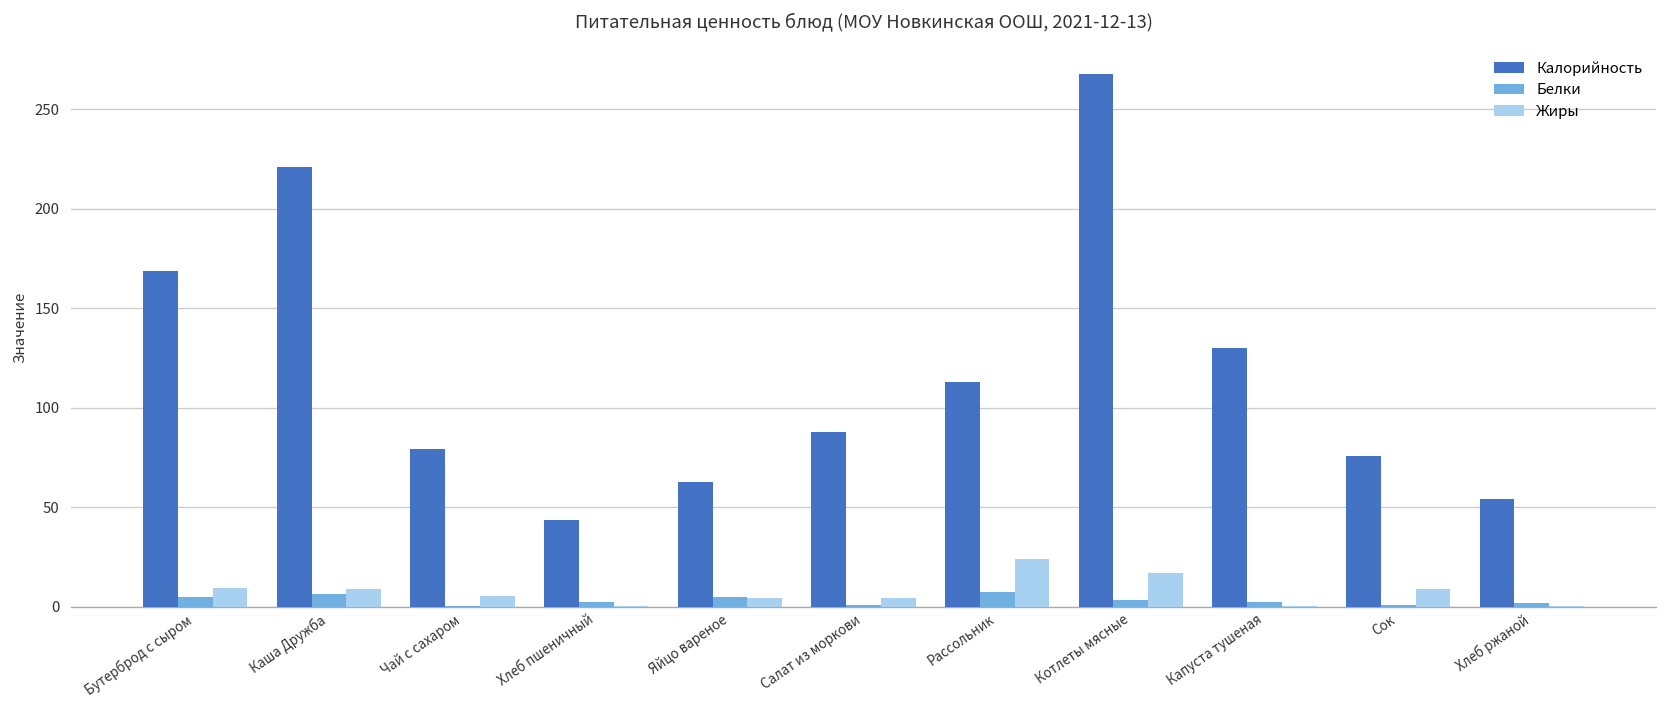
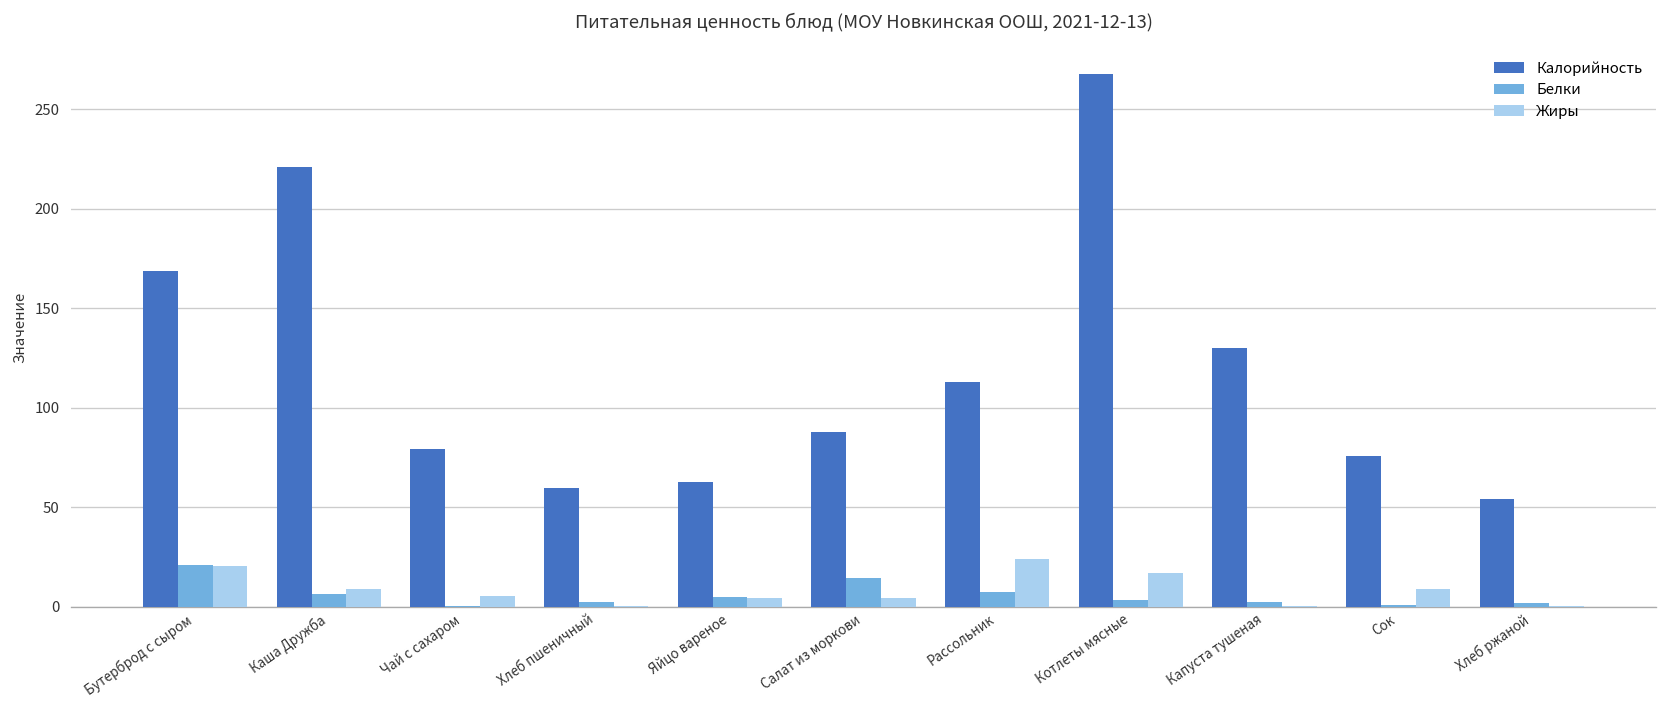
  {
    "Калорийность": {
      "Бутерброд с сыром": 169,
      "Каша Дружба": 221,
      "Чай с сахаром": 79,
-     "Хлеб пшеничный": 44,
+     "Хлеб пшеничный": 60,
      "Яйцо вареное": 63,
      "Салат из моркови": 88,
      "Рассольник": 113,
      "Котлеты мясные": 268,
      "Капуста тушеная": 130,
      "Сок": 76,
      "Хлеб ржаной": 54
    },
    "Белки": {
-     "Бутерброд с сыром": 5,
+     "Бутерброд с сыром": 21,
      "Каша Дружба": 6,
      "Хлеб пшеничный": 2,
      "Яйцо вареное": 5,
-     "Салат из моркови": 1,
+     "Салат из моркови": 14,
      "Рассольник": 7,
      "Котлеты мясные": 3,
      "Капуста тушеная": 3,
      "Хлеб ржаной": 2
    },
    "Жиры": {
-     "Бутерброд с сыром": 9,
+     "Бутерброд с сыром": 21,
      "Каша Дружба": 9,
      "Чай с сахаром": 6,
      "Яйцо вареное": 5,
      "Салат из моркови": 4,
      "Рассольник": 24,
      "Котлеты мясные": 17,
      "Сок": 9
    }
  }
